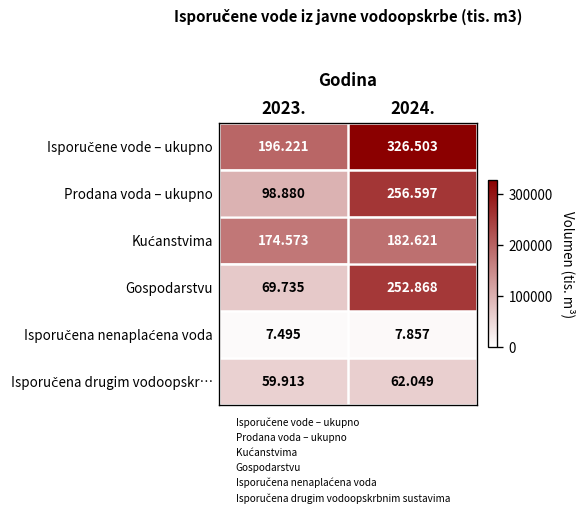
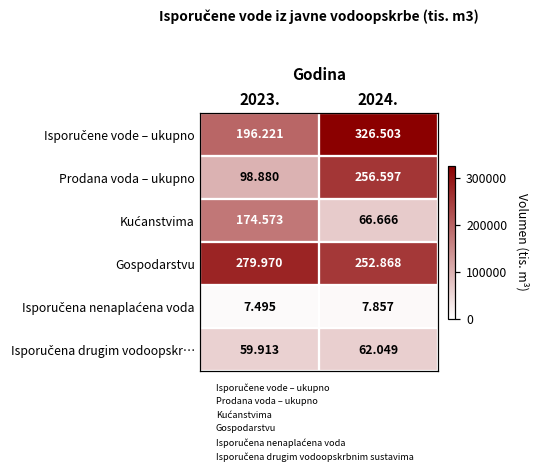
  {
    "Isporučene vode – ukupno": {
      "2023.": 196.221,
      "2024.": 326.503
    },
    "Prodana voda – ukupno": {
      "2023.": 98.880,
      "2024.": 256.597
    },
    "Kućanstvima": {
      "2023.": 174.573,
-     "2024.": 182.621
+     "2024.": 66.666
    },
    "Gospodarstvu": {
-     "2023.": 69.735,
+     "2023.": 279.970,
      "2024.": 252.868
    },
    "Isporučena nenaplaćena voda": {
      "2023.": 7.495,
      "2024.": 7.857
    },
    "Isporučena drugim vodoopskr…": {
      "2023.": 59.913,
      "2024.": 62.049
    }
  }
